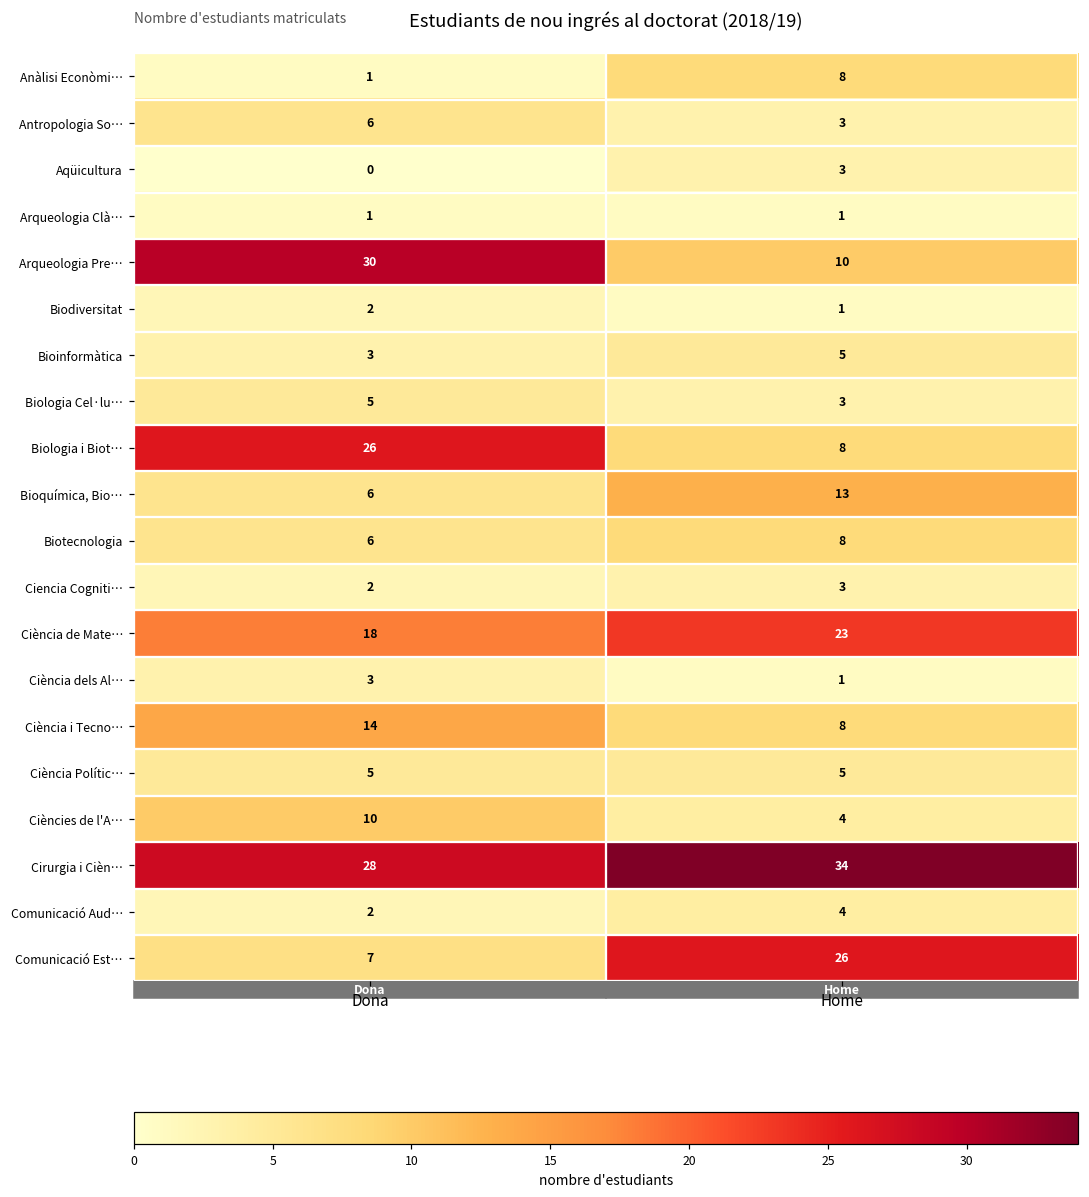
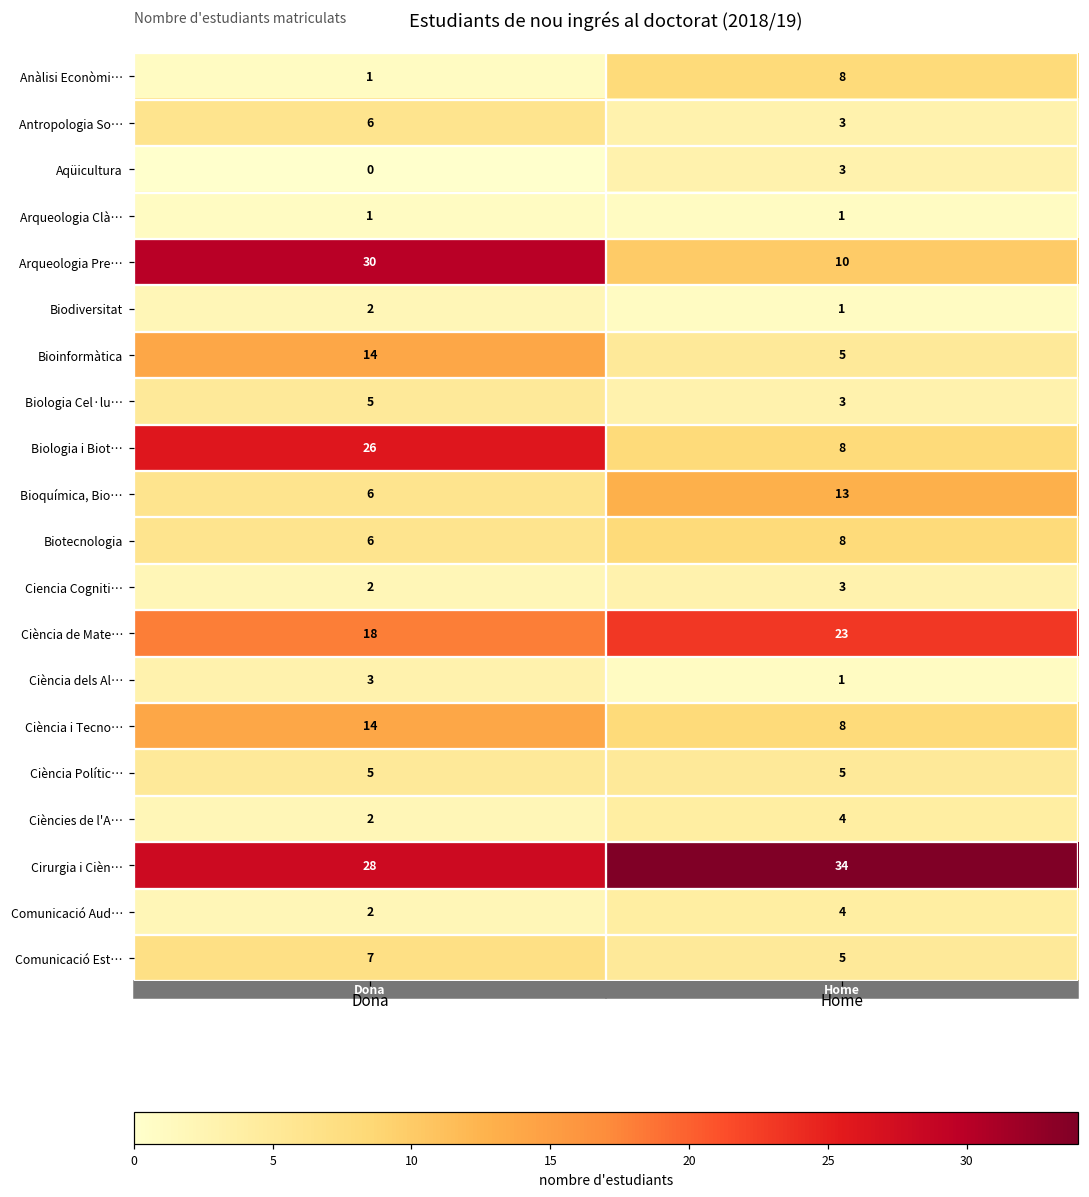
  {
    "Anàlisi Econòmi…": {
      "Dona": 1,
      "Home": 8
    },
    "Antropologia So…": {
      "Dona": 6,
      "Home": 3
    },
    "Aqüicultura": {
      "Dona": 0,
      "Home": 3
    },
    "Arqueologia Clà…": {
      "Dona": 1,
      "Home": 1
    },
    "Arqueologia Pre…": {
      "Dona": 30,
      "Home": 10
    },
    "Biodiversitat": {
      "Dona": 2,
      "Home": 1
    },
    "Bioinformàtica": {
-     "Dona": 3,
+     "Dona": 14,
      "Home": 5
    },
    "Biologia Cel·lu…": {
      "Dona": 5,
      "Home": 3
    },
    "Biologia i Biot…": {
      "Dona": 26,
      "Home": 8
    },
    "Bioquímica, Bio…": {
      "Dona": 6,
      "Home": 13
    },
    "Biotecnologia": {
      "Dona": 6,
      "Home": 8
    },
    "Ciencia Cogniti…": {
      "Dona": 2,
      "Home": 3
    },
    "Ciència de Mate…": {
      "Dona": 18,
      "Home": 23
    },
    "Ciència dels Al…": {
      "Dona": 3,
      "Home": 1
    },
    "Ciència i Tecno…": {
      "Dona": 14,
      "Home": 8
    },
    "Ciència Polític…": {
      "Dona": 5,
      "Home": 5
    },
    "Ciències de l'A…": {
-     "Dona": 10,
+     "Dona": 2,
      "Home": 4
    },
    "Cirurgia i Cièn…": {
      "Dona": 28,
      "Home": 34
    },
    "Comunicació Aud…": {
      "Dona": 2,
      "Home": 4
    },
    "Comunicació Est…": {
      "Dona": 7,
-     "Home": 26
+     "Home": 5
    }
  }
